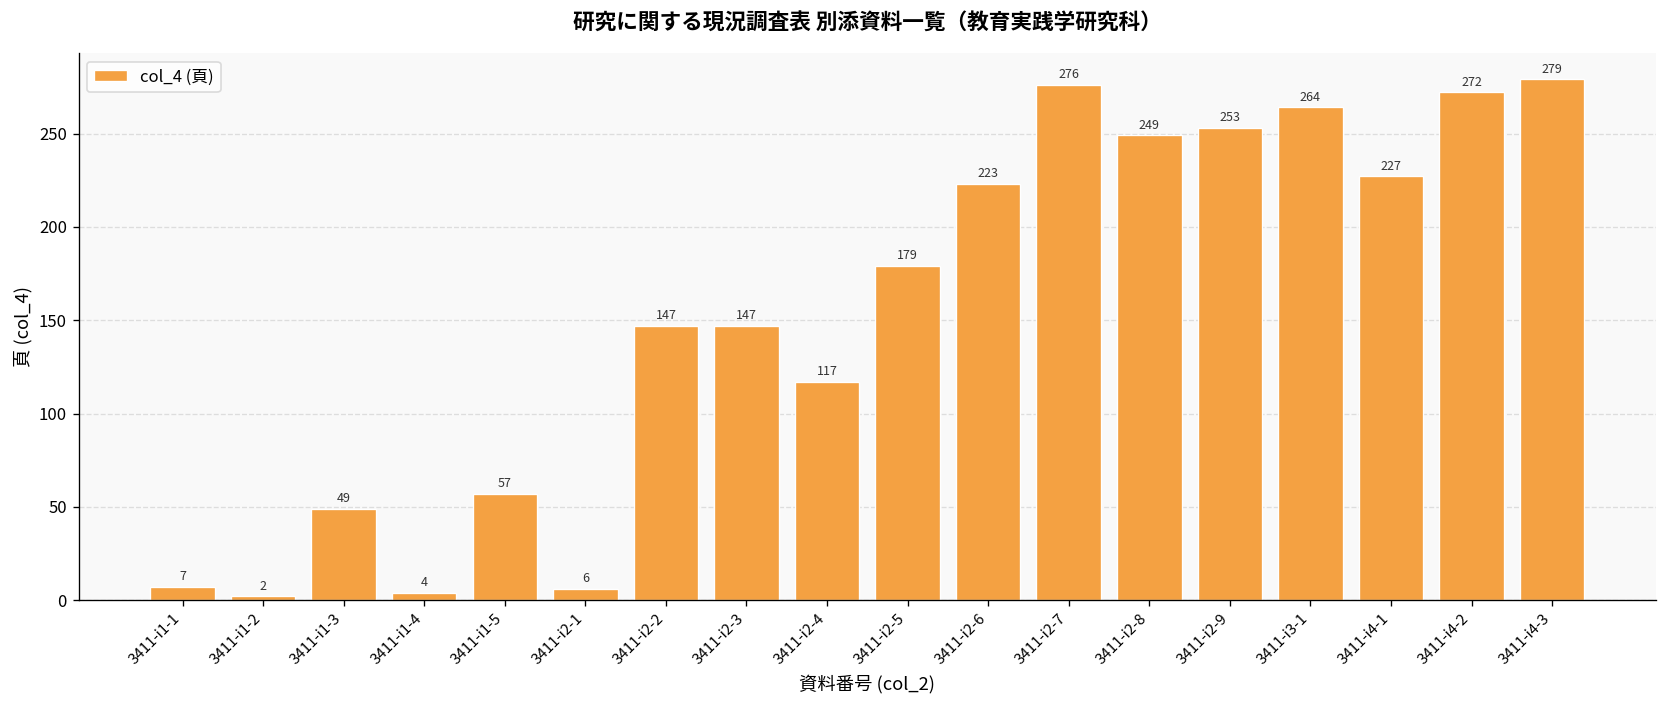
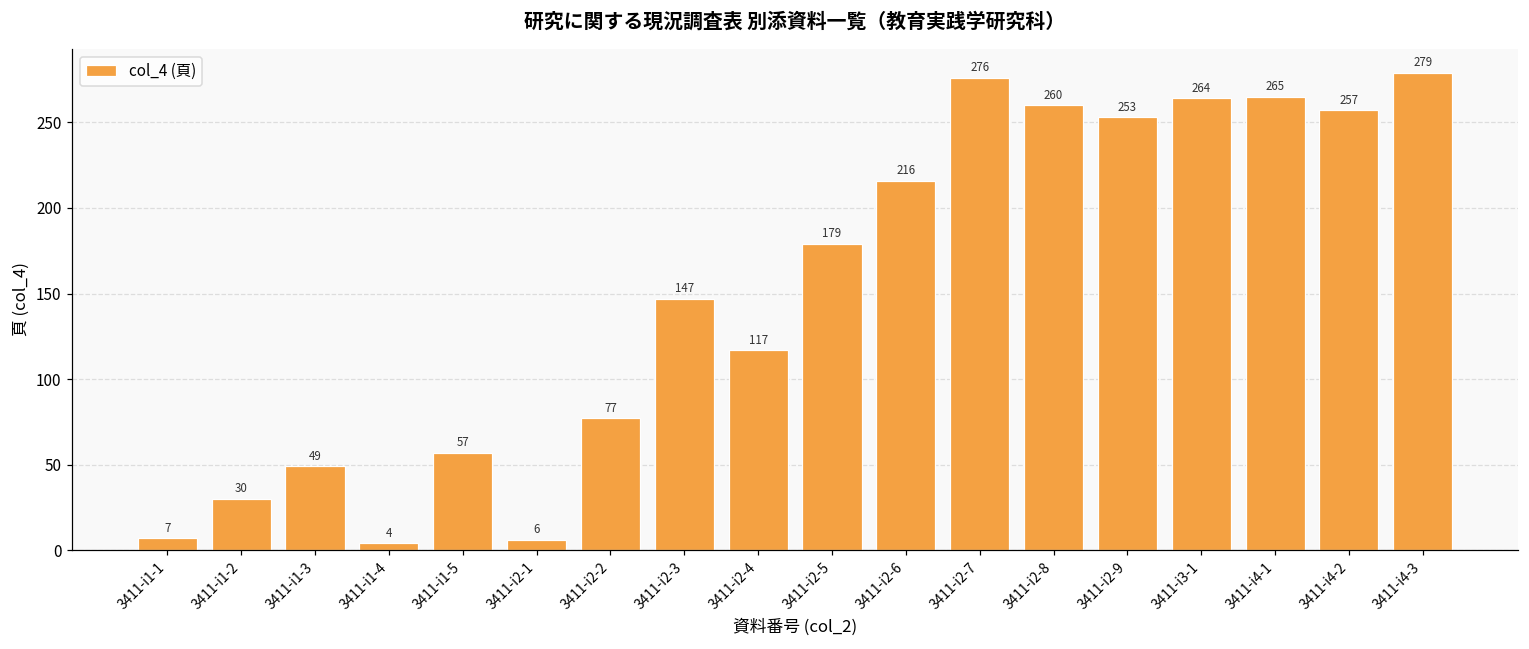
  {
    "3411-i1-1": 7,
-   "3411-i1-2": 2,
+   "3411-i1-2": 30,
    "3411-i1-3": 49,
    "3411-i1-4": 4,
    "3411-i1-5": 57,
    "3411-i2-1": 6,
-   "3411-i2-2": 147,
+   "3411-i2-2": 77,
    "3411-i2-3": 147,
    "3411-i2-4": 117,
    "3411-i2-5": 179,
-   "3411-i2-6": 223,
+   "3411-i2-6": 216,
    "3411-i2-7": 276,
-   "3411-i2-8": 249,
+   "3411-i2-8": 260,
    "3411-i2-9": 253,
    "3411-i3-1": 264,
-   "3411-i4-1": 227,
-   "3411-i4-2": 272,
+   "3411-i4-1": 265,
+   "3411-i4-2": 257,
    "3411-i4-3": 279
  }
